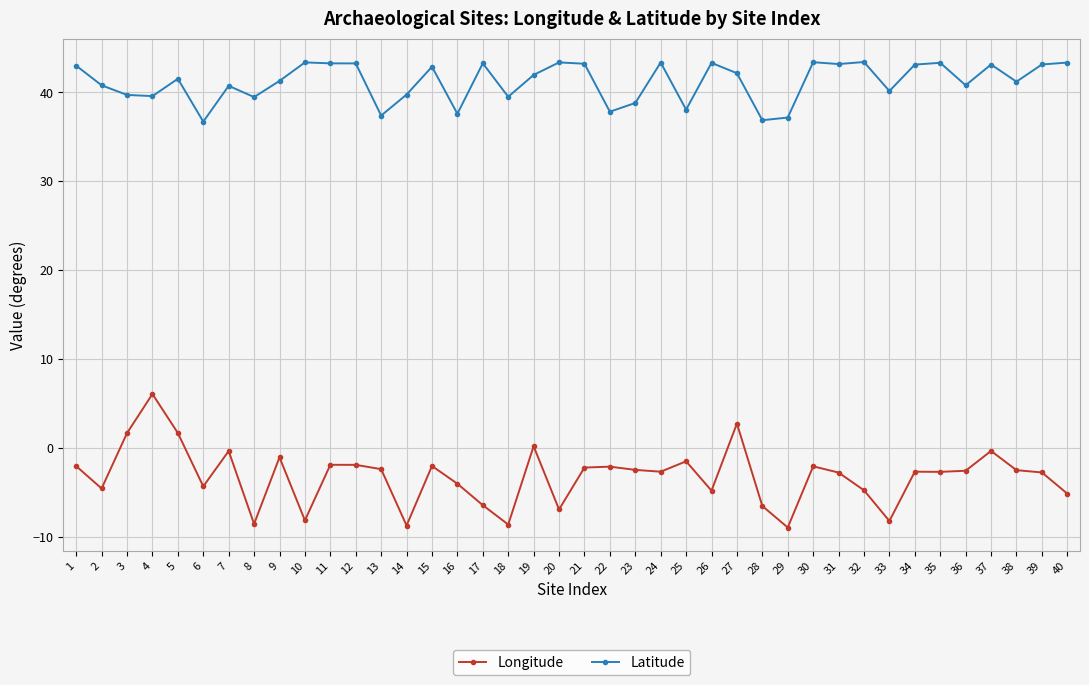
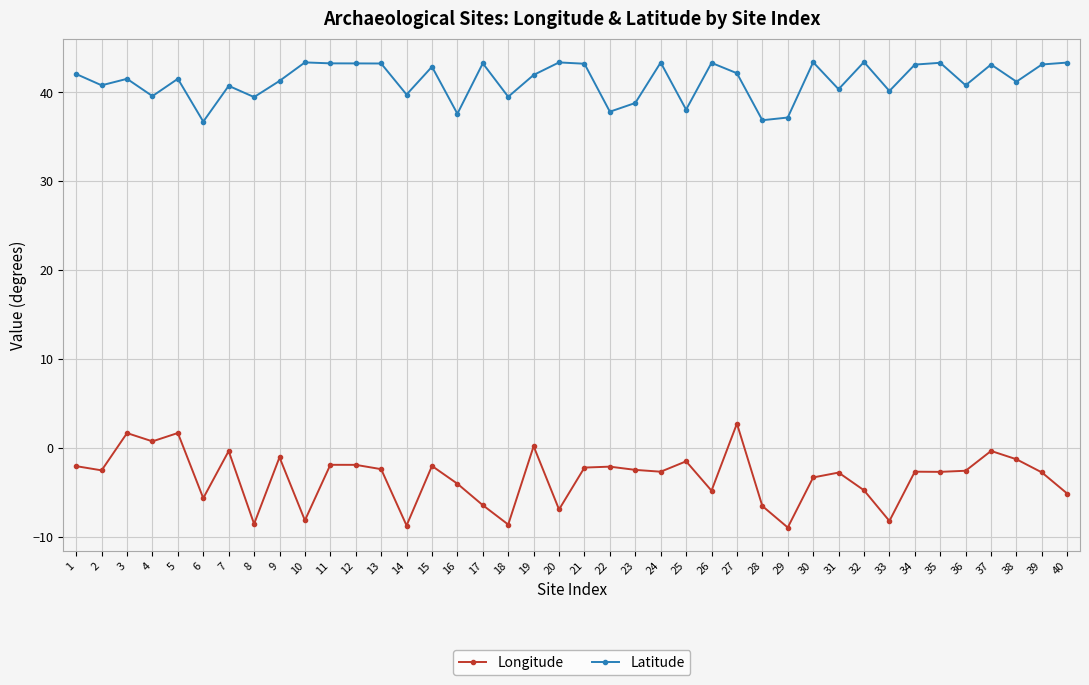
  {
    "Longitude": {
      "1": -2,
-     "2": -5,
+     "2": -3,
      "3": 2,
-     "4": 6,
+     "4": 1,
      "5": 2,
-     "6": -4,
+     "6": -6,
      "7": 0,
      "8": -9,
      "9": -1,
      "10": -8,
      "11": -2,
      "12": -2,
      "13": -2,
      "14": -9,
      "15": -2,
      "16": -4,
      "17": -6,
      "18": -9,
      "19": 0,
      "20": -7,
      "21": -2,
      "22": -2,
      "23": -2,
      "24": -3,
      "25": -1,
      "26": -5,
      "27": 3,
      "28": -7,
      "29": -9,
-     "30": -2,
+     "30": -3,
      "31": -3,
      "32": -5,
      "33": -8,
      "34": -3,
      "35": -3,
      "36": -3,
      "37": 0,
-     "38": -2,
+     "38": -1,
      "39": -3,
      "40": -5
    },
    "Latitude": {
-     "1": 43,
+     "1": 42,
      "2": 41,
-     "3": 40,
+     "3": 42,
      "4": 40,
      "5": 42,
      "6": 37,
      "7": 41,
      "8": 39,
      "9": 41,
      "10": 43,
      "11": 43,
      "12": 43,
-     "13": 37,
+     "13": 43,
      "14": 40,
      "15": 43,
      "16": 38,
      "17": 43,
      "18": 40,
      "19": 42,
      "20": 43,
      "21": 43,
      "22": 38,
      "23": 39,
      "24": 43,
      "25": 38,
      "26": 43,
      "27": 42,
      "28": 37,
      "29": 37,
      "30": 43,
-     "31": 43,
+     "31": 40,
      "32": 43,
      "33": 40,
      "34": 43,
      "35": 43,
      "36": 41,
      "37": 43,
      "38": 41,
      "39": 43,
      "40": 43
    }
  }
